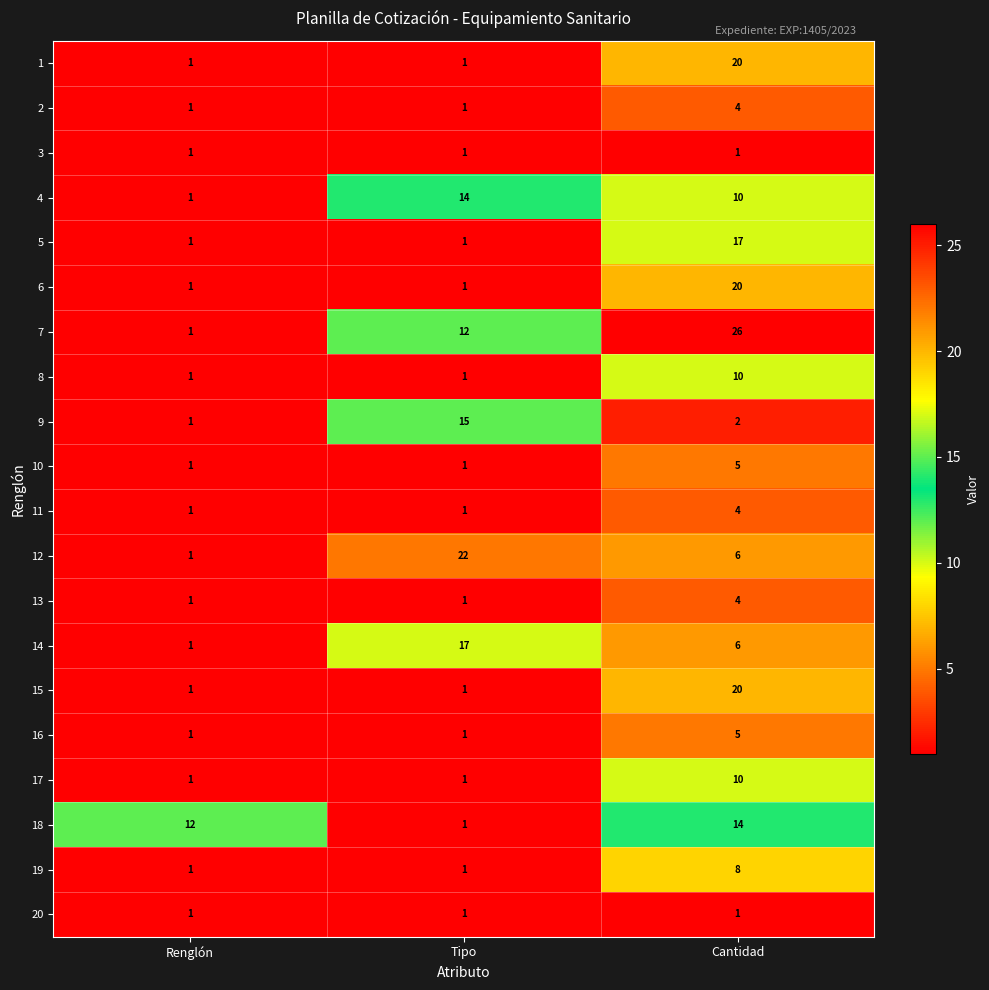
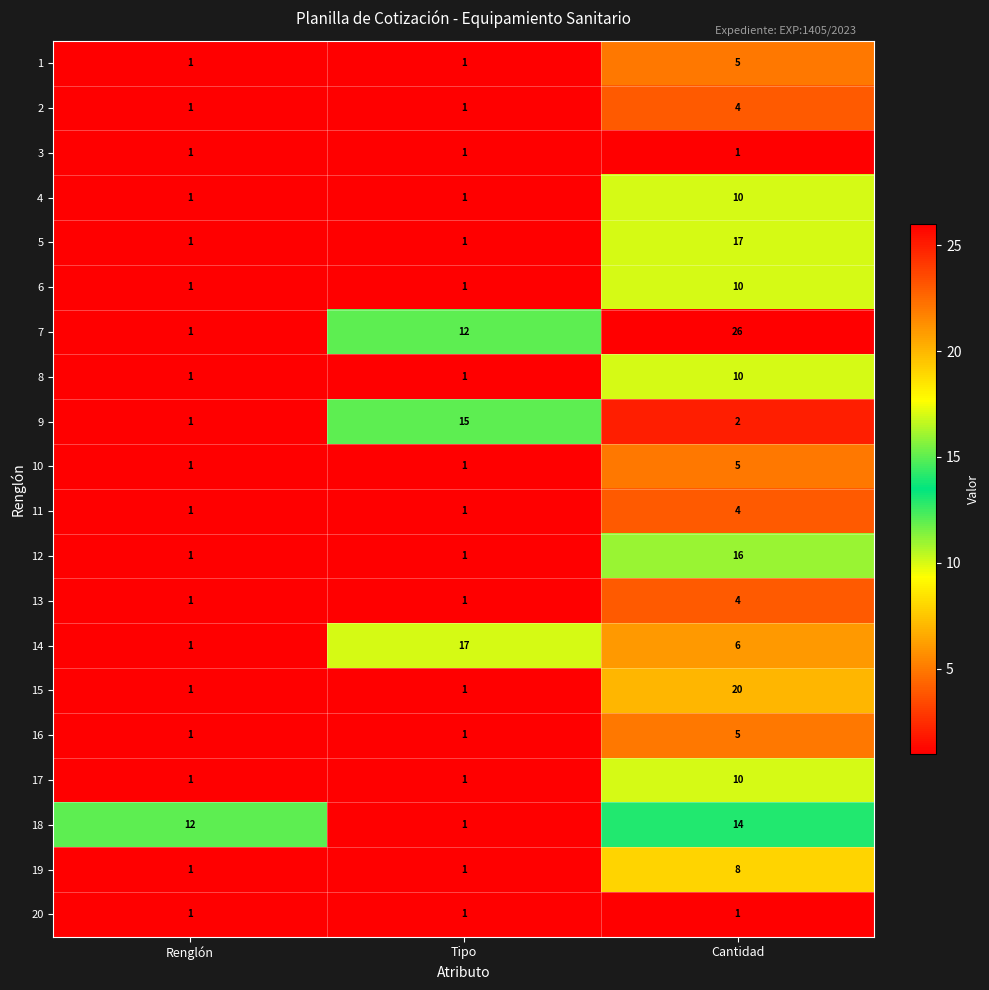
  {
    "1": {
      "Renglón": 1,
      "Tipo": 1,
-     "Cantidad": 20
+     "Cantidad": 5
    },
    "2": {
      "Renglón": 1,
      "Tipo": 1,
      "Cantidad": 4
    },
    "3": {
      "Renglón": 1,
      "Tipo": 1,
      "Cantidad": 1
    },
    "4": {
      "Renglón": 1,
-     "Tipo": 14,
+     "Tipo": 1,
      "Cantidad": 10
    },
    "5": {
      "Renglón": 1,
      "Tipo": 1,
      "Cantidad": 17
    },
    "6": {
      "Renglón": 1,
      "Tipo": 1,
-     "Cantidad": 20
+     "Cantidad": 10
    },
    "7": {
      "Renglón": 1,
      "Tipo": 12,
      "Cantidad": 26
    },
    "8": {
      "Renglón": 1,
      "Tipo": 1,
      "Cantidad": 10
    },
    "9": {
      "Renglón": 1,
      "Tipo": 15,
      "Cantidad": 2
    },
    "10": {
      "Renglón": 1,
      "Tipo": 1,
      "Cantidad": 5
    },
    "11": {
      "Renglón": 1,
      "Tipo": 1,
      "Cantidad": 4
    },
    "12": {
      "Renglón": 1,
-     "Tipo": 22,
-     "Cantidad": 6
+     "Tipo": 1,
+     "Cantidad": 16
    },
    "13": {
      "Renglón": 1,
      "Tipo": 1,
      "Cantidad": 4
    },
    "14": {
      "Renglón": 1,
      "Tipo": 17,
      "Cantidad": 6
    },
    "15": {
      "Renglón": 1,
      "Tipo": 1,
      "Cantidad": 20
    },
    "16": {
      "Renglón": 1,
      "Tipo": 1,
      "Cantidad": 5
    },
    "17": {
      "Renglón": 1,
      "Tipo": 1,
      "Cantidad": 10
    },
    "18": {
      "Renglón": 12,
      "Tipo": 1,
      "Cantidad": 14
    },
    "19": {
      "Renglón": 1,
      "Tipo": 1,
      "Cantidad": 8
    },
    "20": {
      "Renglón": 1,
      "Tipo": 1,
      "Cantidad": 1
    }
  }
